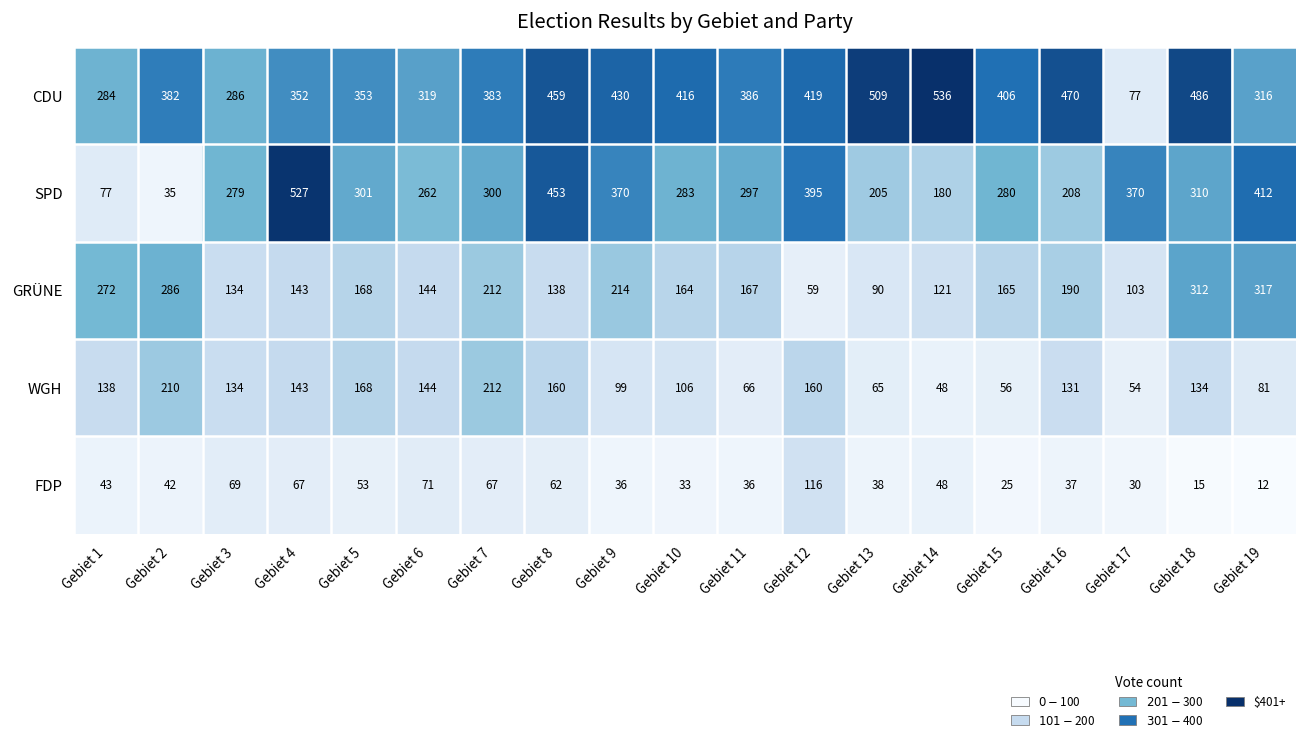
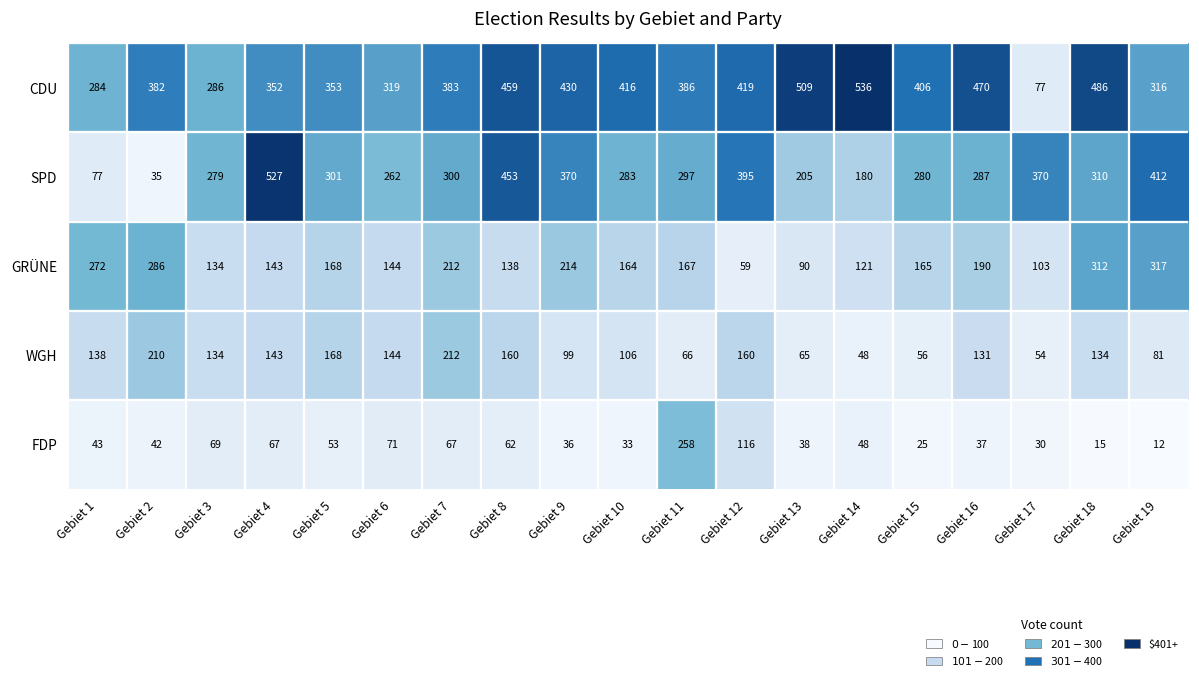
  {
    "CDU": {
      "Gebiet 1": 284,
      "Gebiet 2": 382,
      "Gebiet 3": 286,
      "Gebiet 4": 352,
      "Gebiet 5": 353,
      "Gebiet 6": 319,
      "Gebiet 7": 383,
      "Gebiet 8": 459,
      "Gebiet 9": 430,
      "Gebiet 10": 416,
      "Gebiet 11": 386,
      "Gebiet 12": 419,
      "Gebiet 13": 509,
      "Gebiet 14": 536,
      "Gebiet 15": 406,
      "Gebiet 16": 470,
      "Gebiet 17": 77,
      "Gebiet 18": 486,
      "Gebiet 19": 316
    },
    "SPD": {
      "Gebiet 1": 77,
      "Gebiet 2": 35,
      "Gebiet 3": 279,
      "Gebiet 4": 527,
      "Gebiet 5": 301,
      "Gebiet 6": 262,
      "Gebiet 7": 300,
      "Gebiet 8": 453,
      "Gebiet 9": 370,
      "Gebiet 10": 283,
      "Gebiet 11": 297,
      "Gebiet 12": 395,
      "Gebiet 13": 205,
      "Gebiet 14": 180,
      "Gebiet 15": 280,
-     "Gebiet 16": 208,
+     "Gebiet 16": 287,
      "Gebiet 17": 370,
      "Gebiet 18": 310,
      "Gebiet 19": 412
    },
    "GRÜNE": {
      "Gebiet 1": 272,
      "Gebiet 2": 286,
      "Gebiet 3": 134,
      "Gebiet 4": 143,
      "Gebiet 5": 168,
      "Gebiet 6": 144,
      "Gebiet 7": 212,
      "Gebiet 8": 138,
      "Gebiet 9": 214,
      "Gebiet 10": 164,
      "Gebiet 11": 167,
      "Gebiet 12": 59,
      "Gebiet 13": 90,
      "Gebiet 14": 121,
      "Gebiet 15": 165,
      "Gebiet 16": 190,
      "Gebiet 17": 103,
      "Gebiet 18": 312,
      "Gebiet 19": 317
    },
    "WGH": {
      "Gebiet 1": 138,
      "Gebiet 2": 210,
      "Gebiet 3": 134,
      "Gebiet 4": 143,
      "Gebiet 5": 168,
      "Gebiet 6": 144,
      "Gebiet 7": 212,
      "Gebiet 8": 160,
      "Gebiet 9": 99,
      "Gebiet 10": 106,
      "Gebiet 11": 66,
      "Gebiet 12": 160,
      "Gebiet 13": 65,
      "Gebiet 14": 48,
      "Gebiet 15": 56,
      "Gebiet 16": 131,
      "Gebiet 17": 54,
      "Gebiet 18": 134,
      "Gebiet 19": 81
    },
    "FDP": {
      "Gebiet 1": 43,
      "Gebiet 2": 42,
      "Gebiet 3": 69,
      "Gebiet 4": 67,
      "Gebiet 5": 53,
      "Gebiet 6": 71,
      "Gebiet 7": 67,
      "Gebiet 8": 62,
      "Gebiet 9": 36,
      "Gebiet 10": 33,
-     "Gebiet 11": 36,
+     "Gebiet 11": 258,
      "Gebiet 12": 116,
      "Gebiet 13": 38,
      "Gebiet 14": 48,
      "Gebiet 15": 25,
      "Gebiet 16": 37,
      "Gebiet 17": 30,
      "Gebiet 18": 15,
      "Gebiet 19": 12
    }
  }
